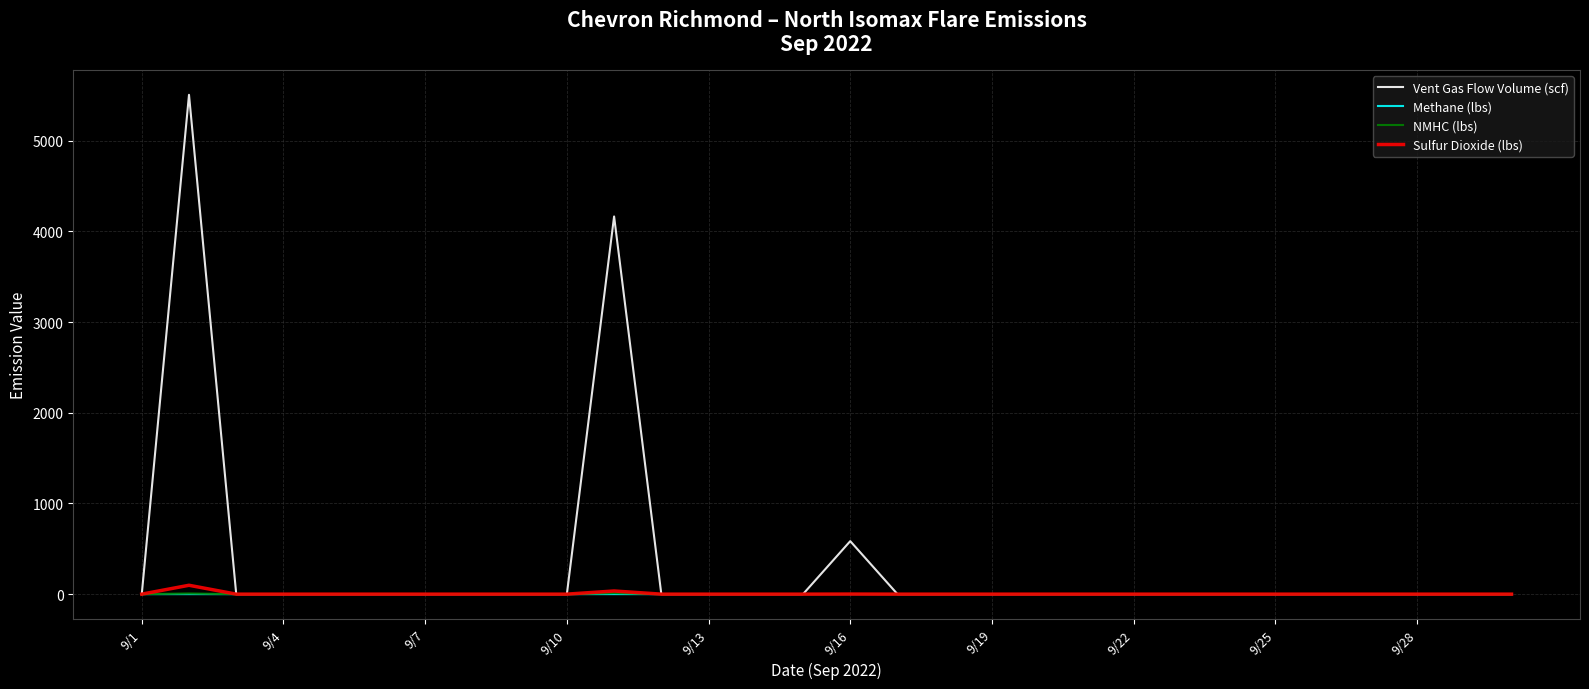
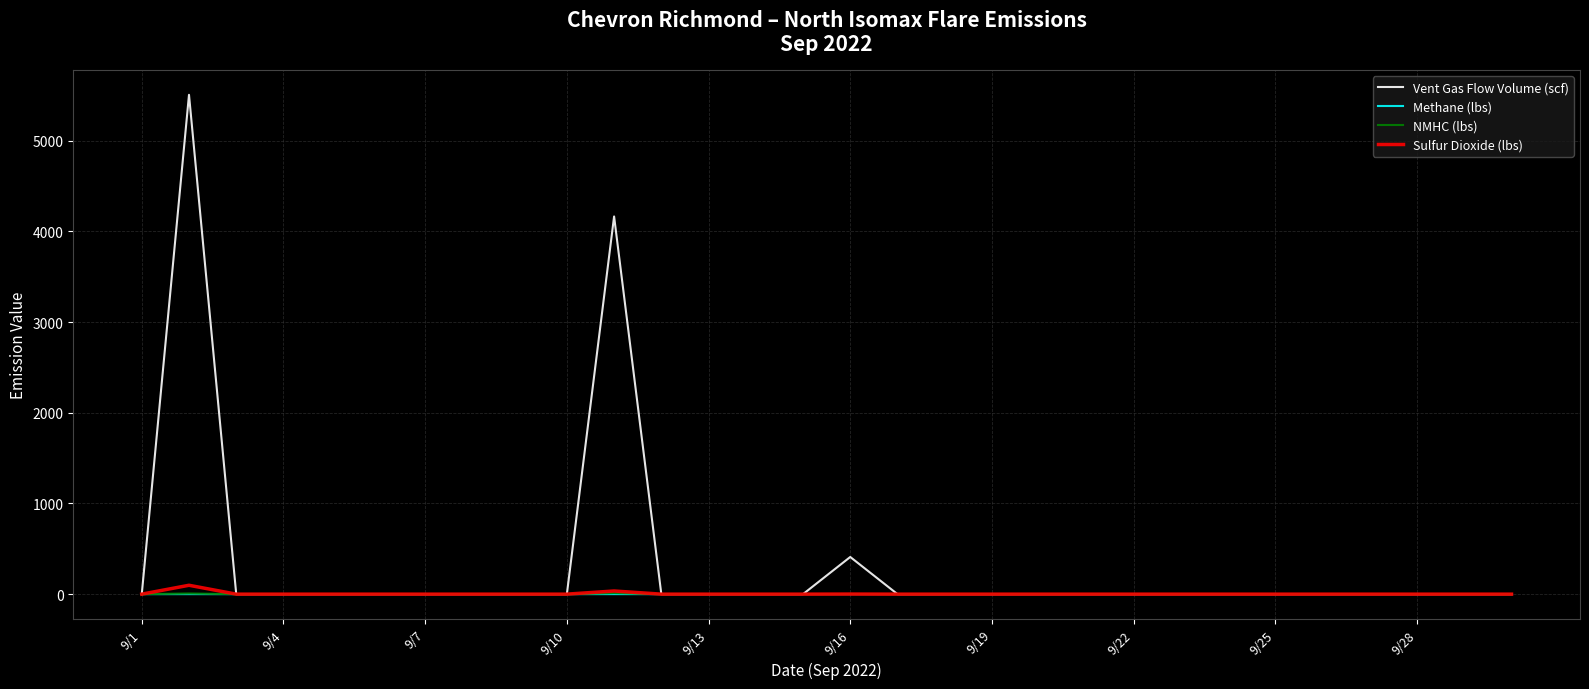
  {
    "Vent Gas Flow Volume (scf)": {
-     "9/16": 600
+     "9/16": 400
    }
  }
